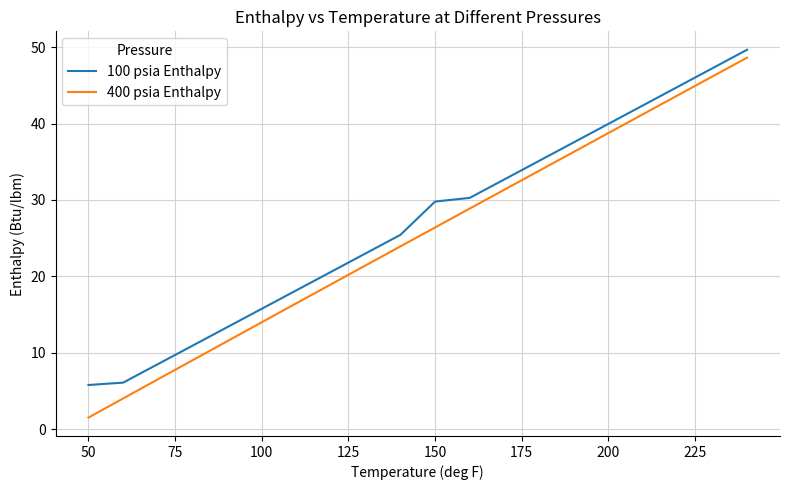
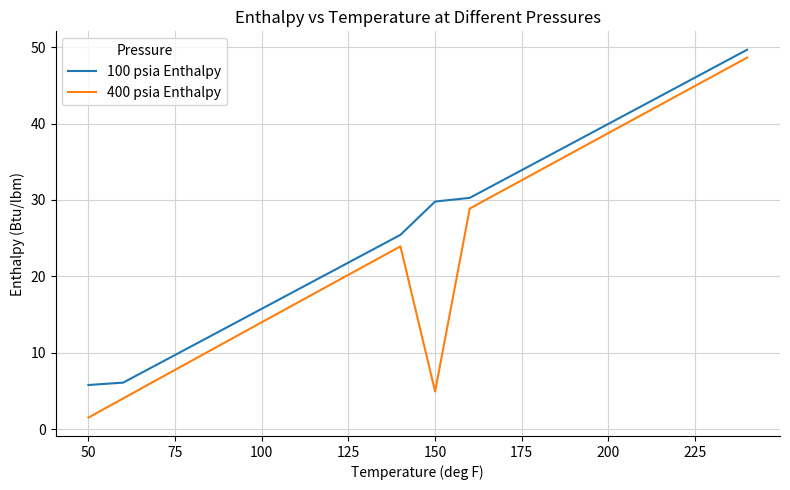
  {
    "100 psia Enthalpy": {
      "50": 6,
      "100": 16,
      "150": 30,
      "200": 40
    },
    "400 psia Enthalpy": {
      "50": 2,
      "100": 14,
-     "150": 26,
+     "150": 5,
      "200": 39
    }
  }
